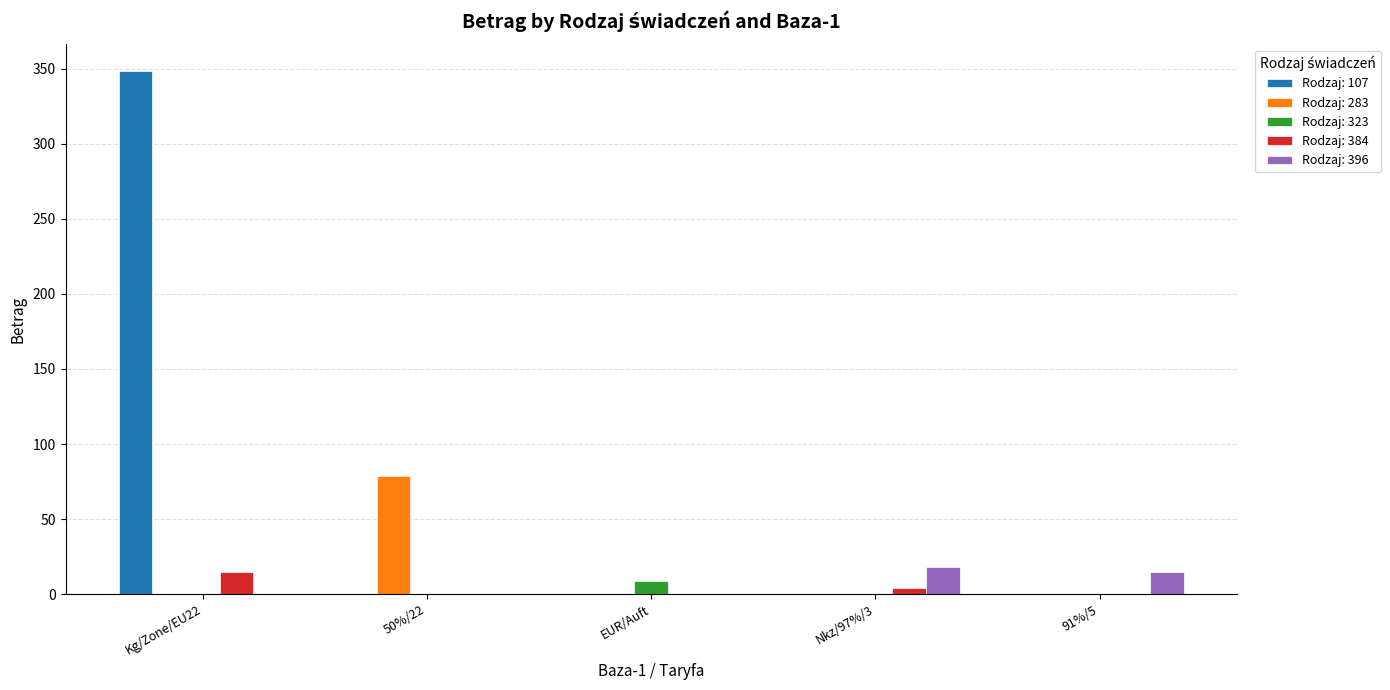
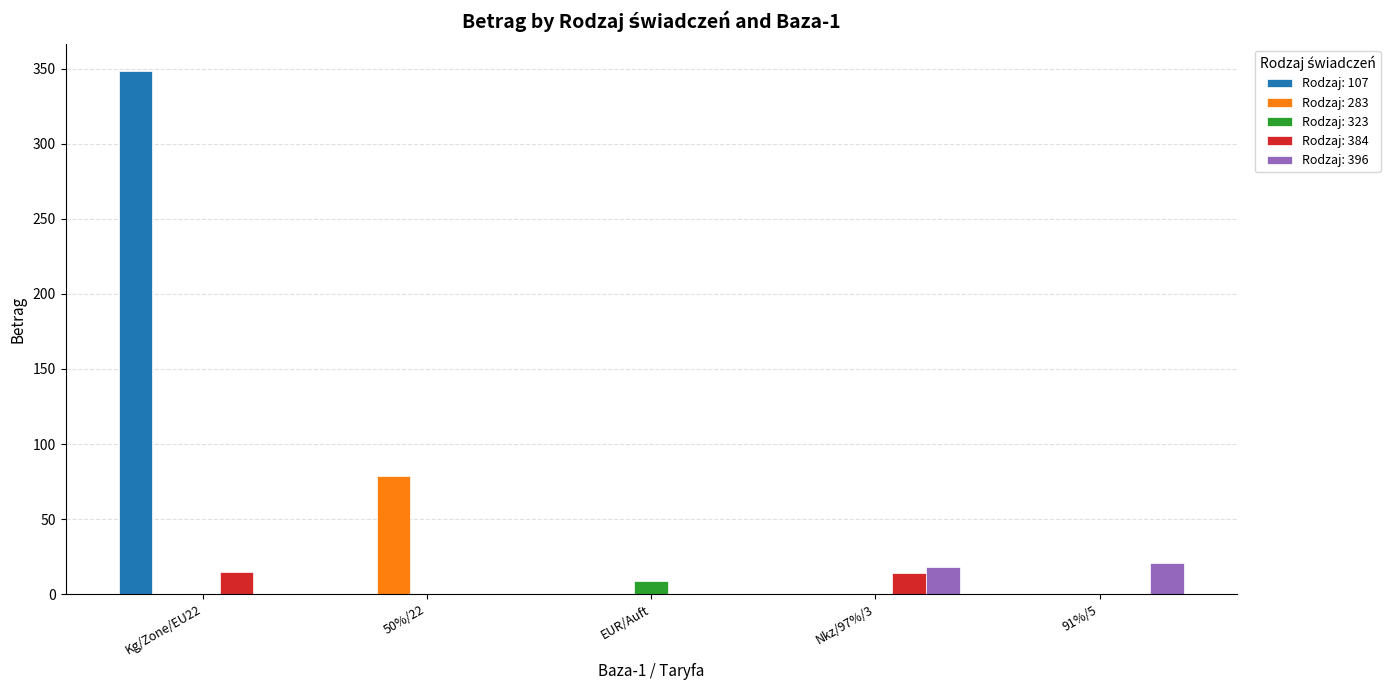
  {
    "Rodzaj: 107": {
      "Kg/Zone/EU22": 349,
      "50%/22": 0,
      "EUR/Auft": 0,
      "Nkz/97%/3": 0,
      "91%/5": 0
    },
    "Rodzaj: 283": {
      "Kg/Zone/EU22": 0,
      "50%/22": 79,
      "EUR/Auft": 0,
      "Nkz/97%/3": 0,
      "91%/5": 0
    },
    "Rodzaj: 323": {
      "Kg/Zone/EU22": 0,
      "50%/22": 0,
      "EUR/Auft": 9,
      "Nkz/97%/3": 0,
      "91%/5": 0
    },
    "Rodzaj: 384": {
      "Kg/Zone/EU22": 15,
      "50%/22": 0,
      "EUR/Auft": 0,
-     "Nkz/97%/3": 4,
+     "Nkz/97%/3": 14,
      "91%/5": 0
    },
    "Rodzaj: 396": {
      "Kg/Zone/EU22": 0,
      "50%/22": 0,
      "EUR/Auft": 0,
      "Nkz/97%/3": 18,
-     "91%/5": 15
+     "91%/5": 21
    }
  }
